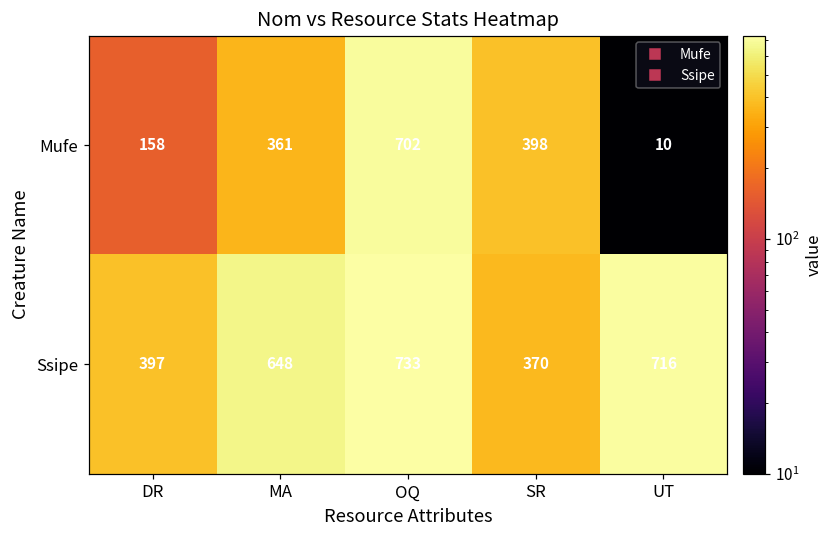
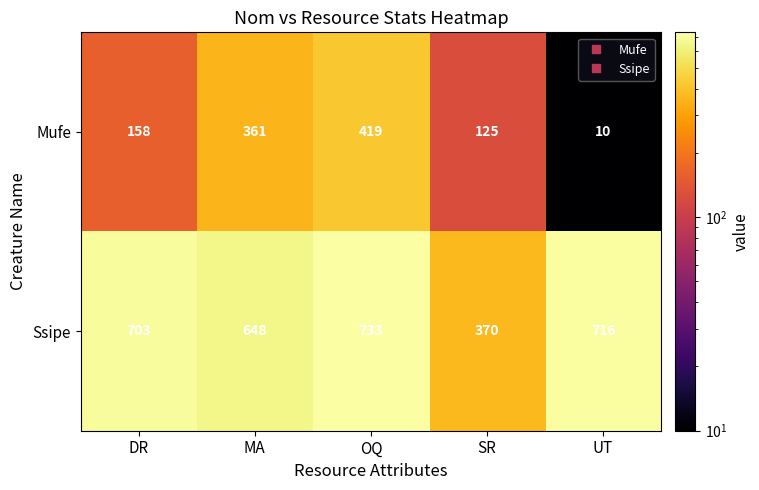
  {
    "Mufe": {
      "DR": 158,
      "MA": 361,
-     "OQ": 702,
-     "SR": 398,
+     "OQ": 419,
+     "SR": 125,
      "UT": 10
    },
    "Ssipe": {
-     "DR": 397,
+     "DR": 703,
      "MA": 648,
      "OQ": 733,
      "SR": 370,
      "UT": 716
    }
  }
